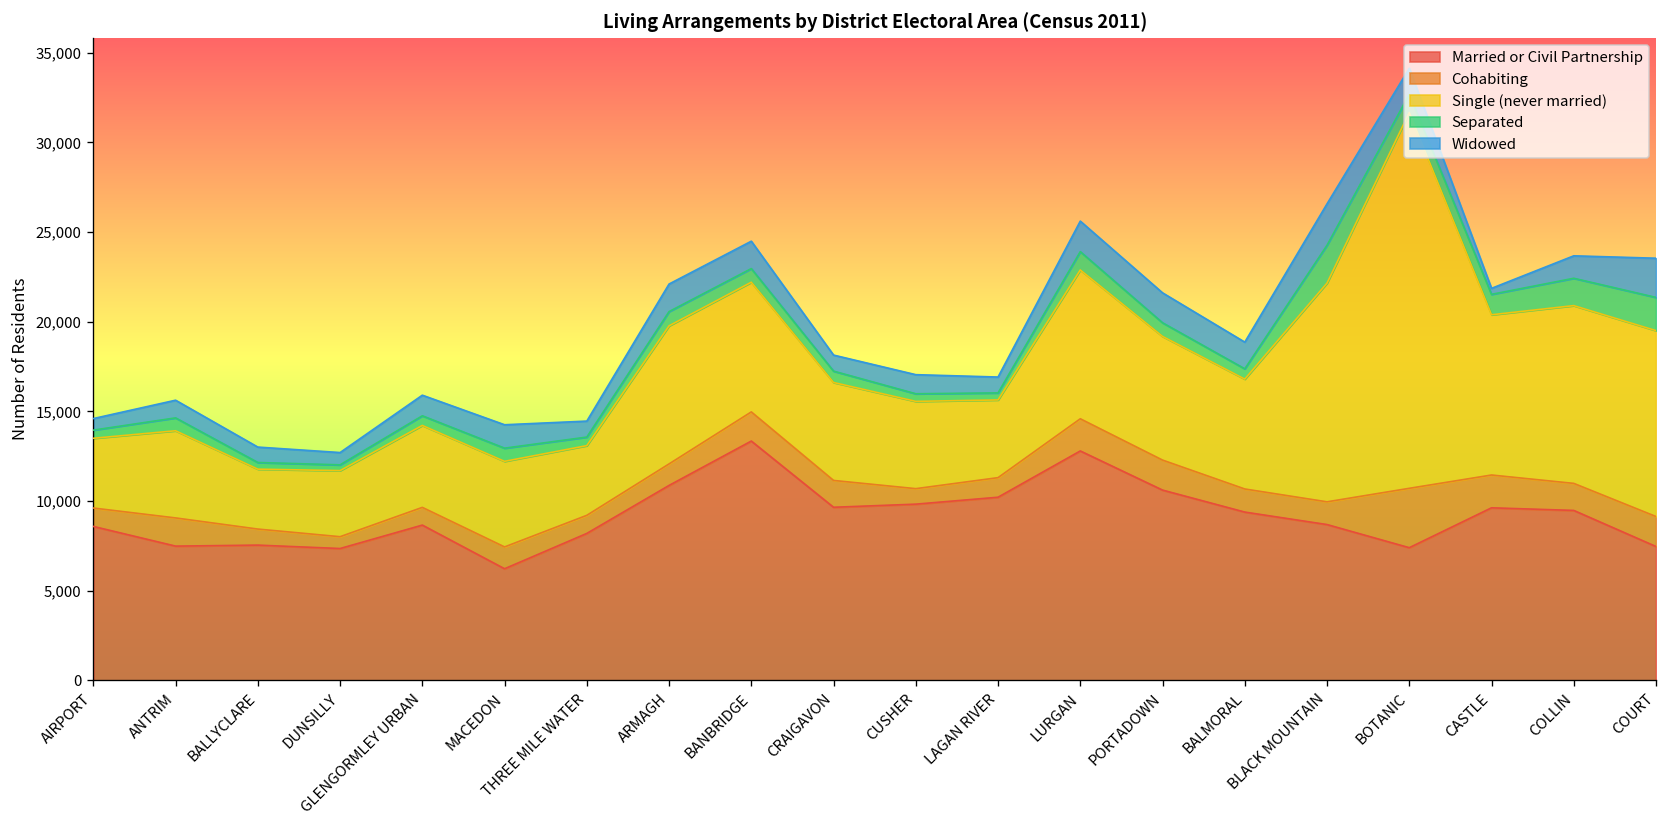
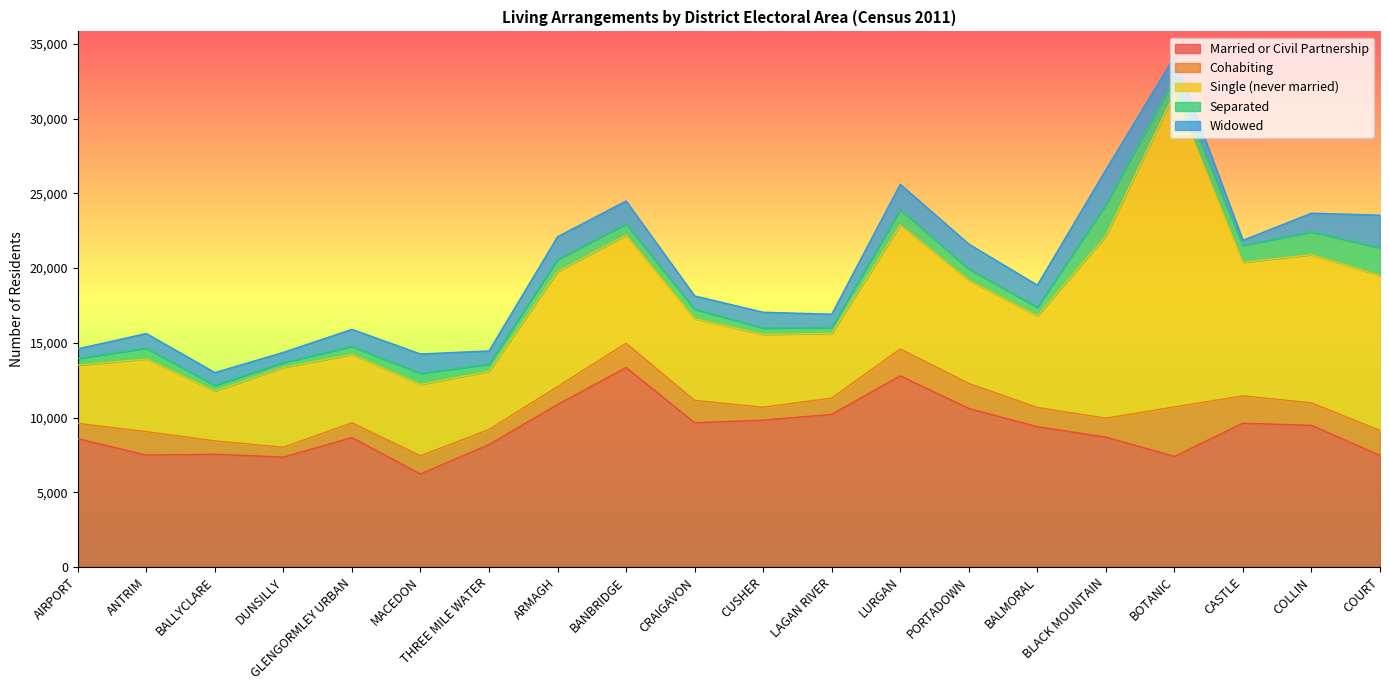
  {
    "Single (never married)": {
      "AIRPORT": "3,900",
      "ANTRIM": "4,900",
      "BALLYCLARE": "3,300",
-     "DUNSILLY": "3,700",
+     "DUNSILLY": "5,300",
      "GLENGORMLEY URBAN": "4,600",
      "MACEDON": "4,800",
      "THREE MILE WATER": "3,900",
      "ARMAGH": "7,700",
      "BANBRIDGE": "7,200",
      "CRAIGAVON": "5,500",
      "CUSHER": "4,900",
      "LAGAN RIVER": "4,300",
      "LURGAN": "8,300",
      "PORTADOWN": "6,900",
      "BALMORAL": "6,100",
      "BLACK MOUNTAIN": "12,200",
      "CASTLE": "8,900",
      "COLLIN": "9,900",
      "COURT": "10,400"
    },
    "Separated": {
      "AIRPORT": "500",
      "ANTRIM": "700",
      "BALLYCLARE": "400",
      "DUNSILLY": "300",
      "GLENGORMLEY URBAN": "500",
      "MACEDON": "700",
      "THREE MILE WATER": "500",
      "ARMAGH": "800",
      "BANBRIDGE": "800",
      "CRAIGAVON": "600",
      "CUSHER": "400",
      "LAGAN RIVER": "400",
      "LURGAN": "1,000",
      "PORTADOWN": "800",
      "BALMORAL": "600",
      "BLACK MOUNTAIN": "2,100",
      "CASTLE": "1,100",
      "COLLIN": "1,500",
      "COURT": "1,900"
    },
    "Widowed": {
      "AIRPORT": "600",
      "ANTRIM": "1,000",
      "BALLYCLARE": "900",
      "DUNSILLY": "700",
      "GLENGORMLEY URBAN": "1,100",
      "MACEDON": "1,300",
      "THREE MILE WATER": "900",
      "ARMAGH": "1,500",
      "BANBRIDGE": "1,500",
      "CRAIGAVON": "900",
      "CUSHER": "1,100",
      "LAGAN RIVER": "900",
      "LURGAN": "1,700",
      "PORTADOWN": "1,700",
      "BALMORAL": "1,500",
      "BLACK MOUNTAIN": "2,300",
      "CASTLE": "300",
      "COLLIN": "1,300",
      "COURT": "2,200"
    }
  }
